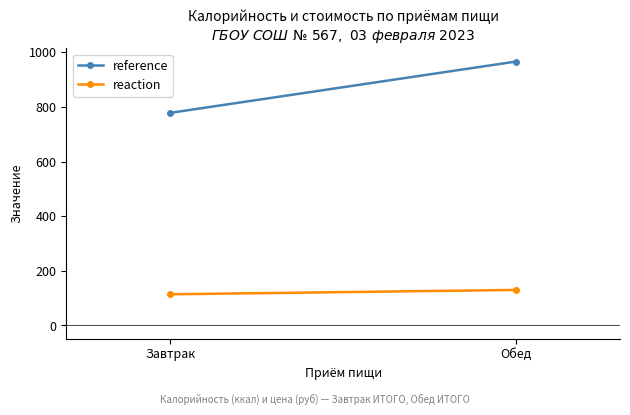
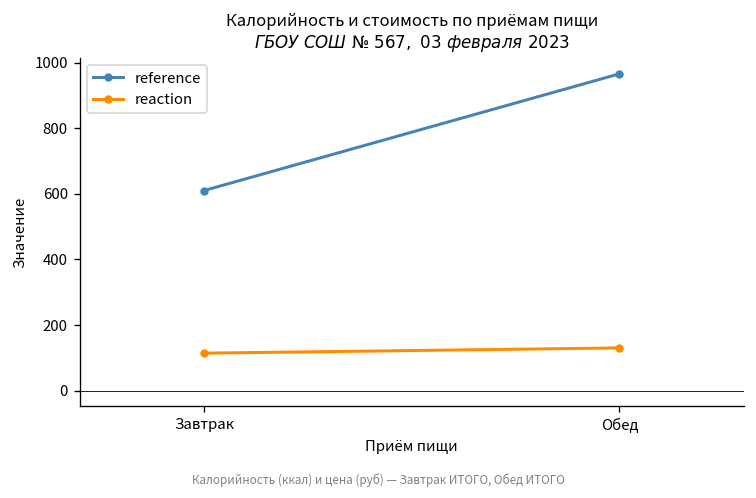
  {
    "reference": {
-     "Завтрак": 780,
+     "Завтрак": 610,
      "Обед": 970
    },
    "reaction": {
      "Завтрак": 110,
      "Обед": 130
    }
  }
